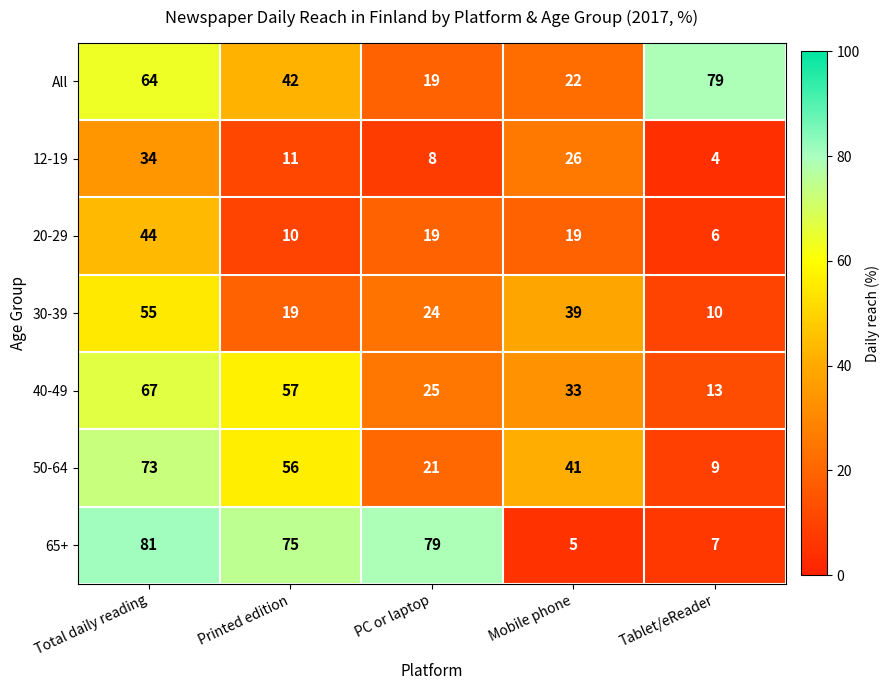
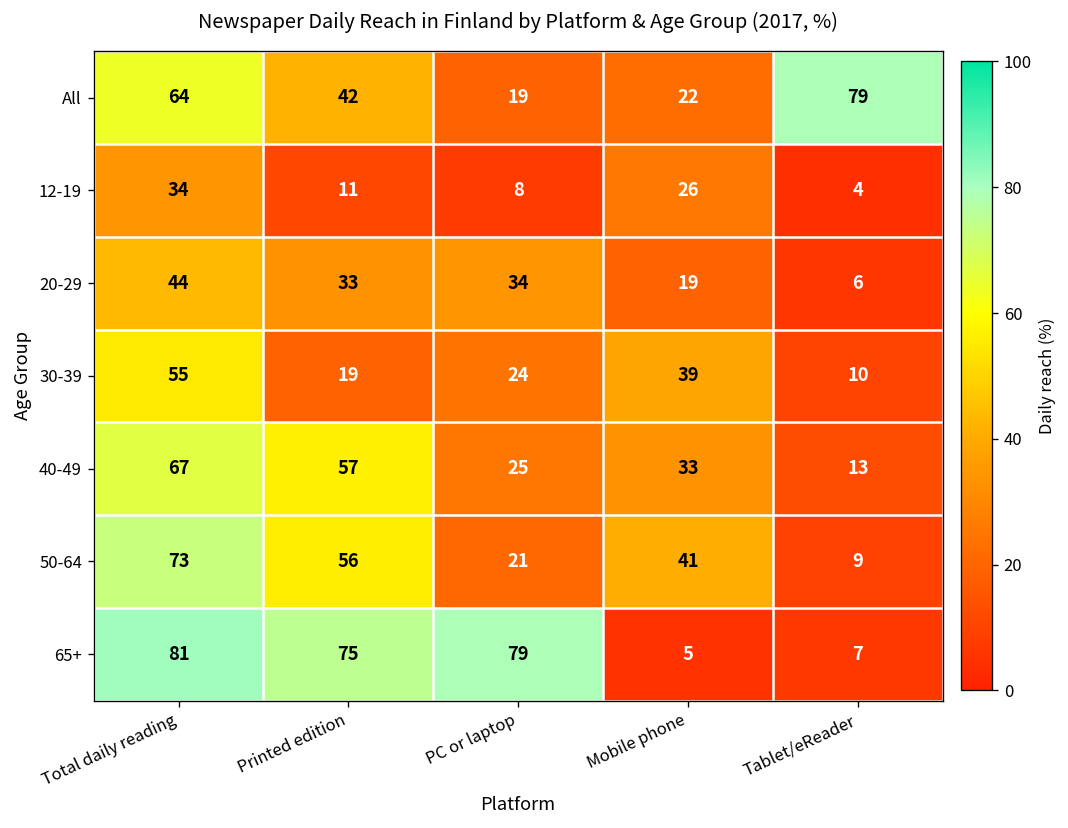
  {
    "All": {
      "Total daily reading": 64,
      "Printed edition": 42,
      "PC or laptop": 19,
      "Mobile phone": 22,
      "Tablet/eReader": 79
    },
    "12-19": {
      "Total daily reading": 34,
      "Printed edition": 11,
      "PC or laptop": 8,
      "Mobile phone": 26,
      "Tablet/eReader": 4
    },
    "20-29": {
      "Total daily reading": 44,
-     "Printed edition": 10,
-     "PC or laptop": 19,
+     "Printed edition": 33,
+     "PC or laptop": 34,
      "Mobile phone": 19,
      "Tablet/eReader": 6
    },
    "30-39": {
      "Total daily reading": 55,
      "Printed edition": 19,
      "PC or laptop": 24,
      "Mobile phone": 39,
      "Tablet/eReader": 10
    },
    "40-49": {
      "Total daily reading": 67,
      "Printed edition": 57,
      "PC or laptop": 25,
      "Mobile phone": 33,
      "Tablet/eReader": 13
    },
    "50-64": {
      "Total daily reading": 73,
      "Printed edition": 56,
      "PC or laptop": 21,
      "Mobile phone": 41,
      "Tablet/eReader": 9
    },
    "65+": {
      "Total daily reading": 81,
      "Printed edition": 75,
      "PC or laptop": 79,
      "Mobile phone": 5,
      "Tablet/eReader": 7
    }
  }
